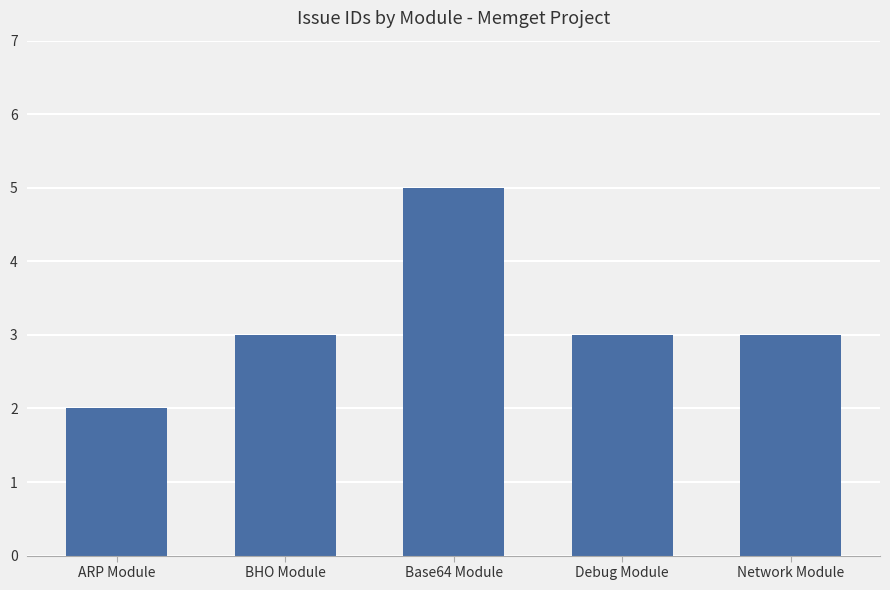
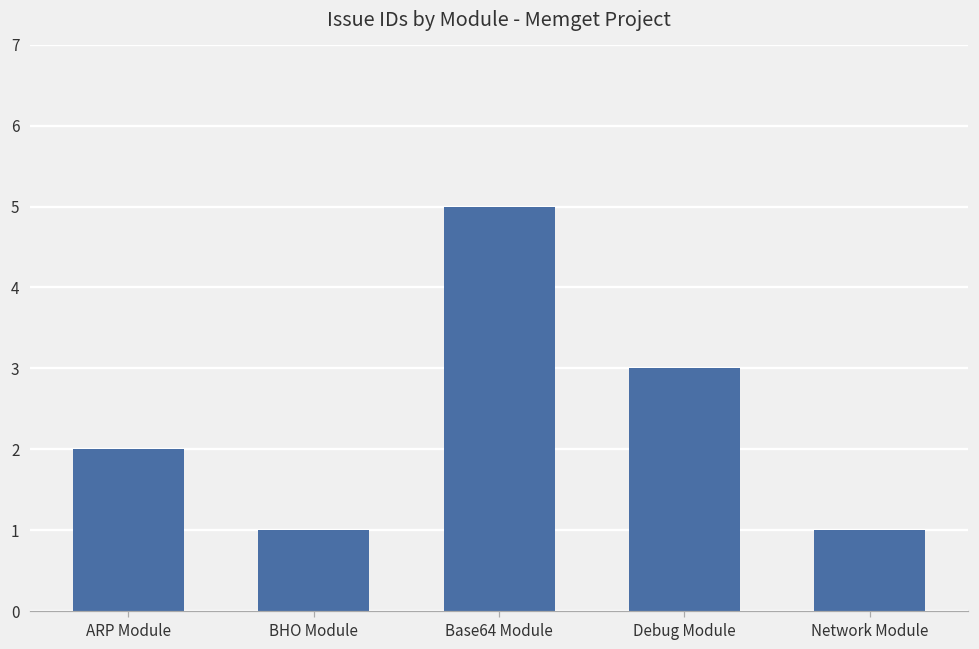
  {
    "ARP Module": 2,
-   "BHO Module": 3,
+   "BHO Module": 1,
    "Base64 Module": 5,
    "Debug Module": 3,
-   "Network Module": 3
+   "Network Module": 1
  }
